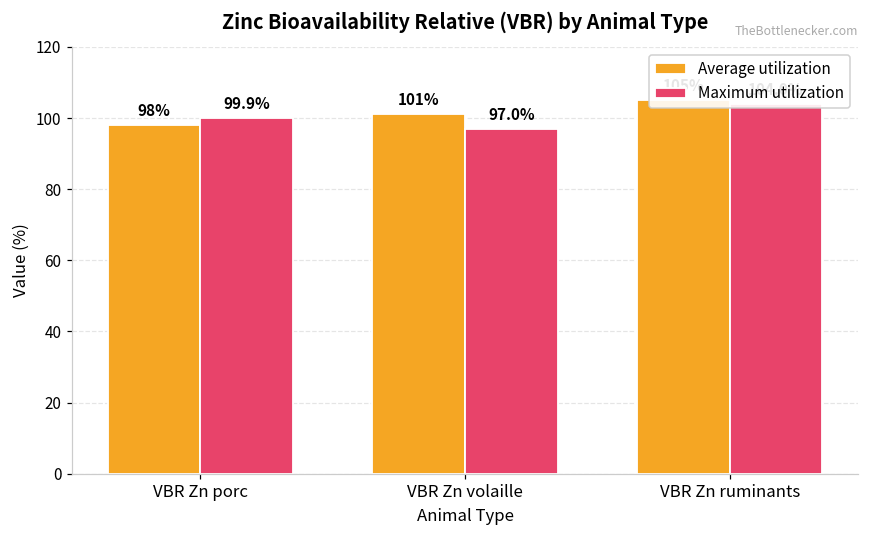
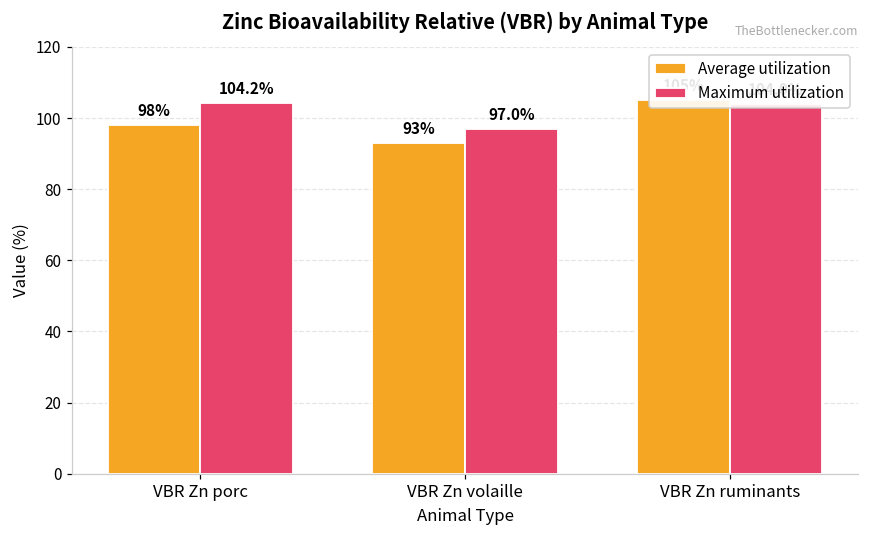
  {
    "Average utilization": {
      "VBR Zn porc": "98%",
-     "VBR Zn volaille": "101%"
+     "VBR Zn volaille": "93%"
    },
    "Maximum utilization": {
-     "VBR Zn porc": "99.9%",
+     "VBR Zn porc": "104.2%",
      "VBR Zn volaille": "97.0%"
    }
  }
